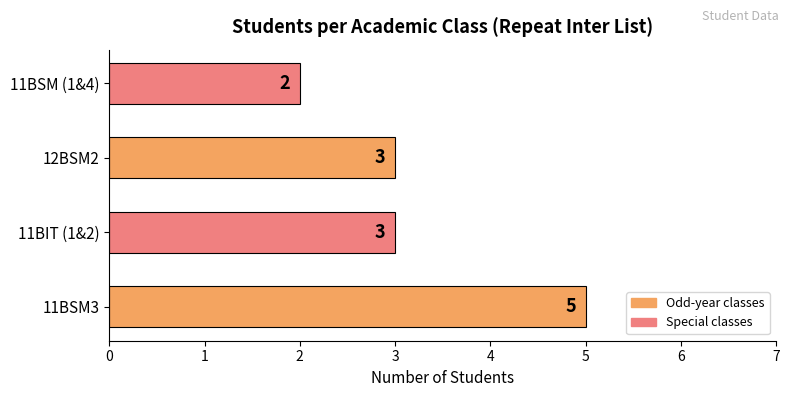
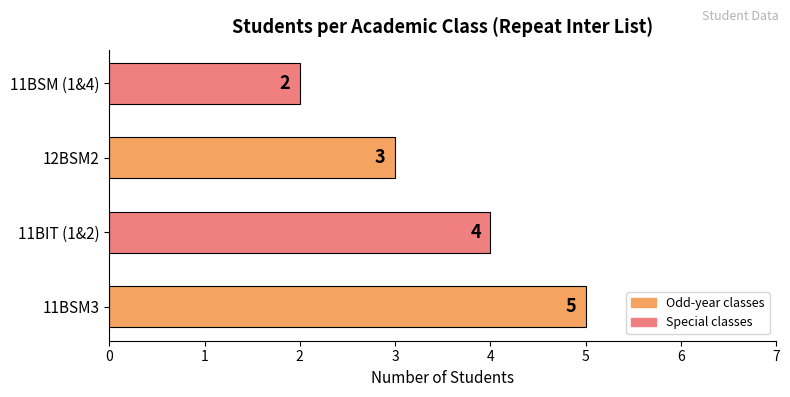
  {
    "11BSM (1&4)": 2,
    "12BSM2": 3,
-   "11BIT (1&2)": 3,
+   "11BIT (1&2)": 4,
    "11BSM3": 5
  }
